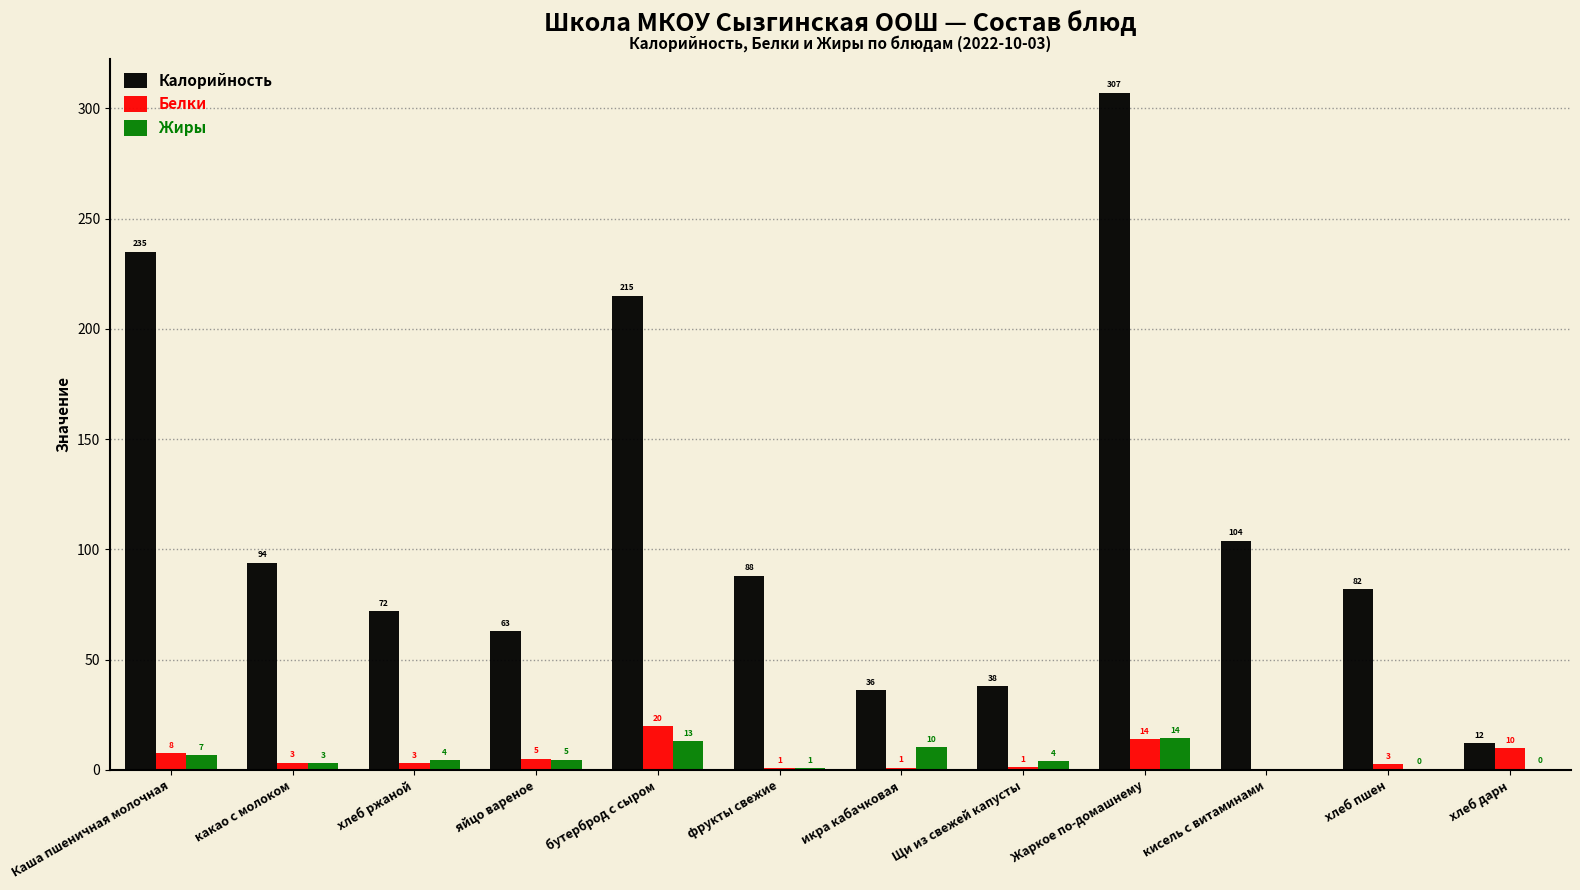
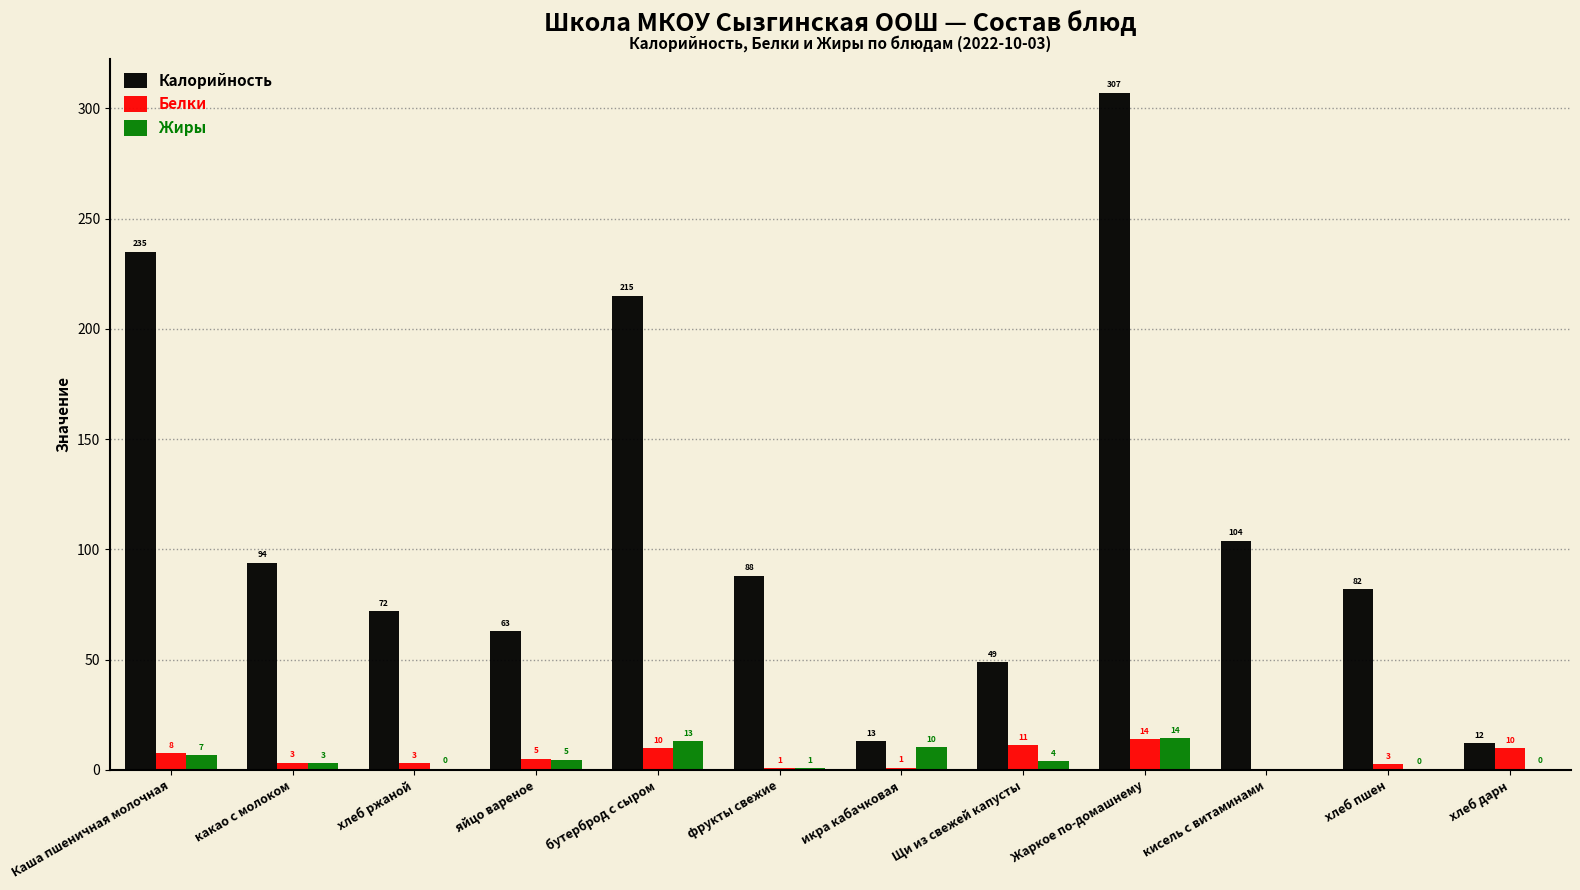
  {
    "Калорийность": {
      "Каша пшеничная молочная": 235,
      "какао с молоком": 94,
      "хлеб ржаной": 72,
      "яйцо вареное": 63,
      "бутерброд с сыром": 215,
      "фрукты свежие": 88,
-     "икра кабачковая": 36,
-     "Щи из свежей капусты": 38,
+     "икра кабачковая": 13,
+     "Щи из свежей капусты": 49,
      "Жаркое по-домашнему": 307,
      "кисель с витаминами": 104,
      "хлеб пшен": 82,
      "хлеб дарн": 12
    },
    "Белки": {
      "Каша пшеничная молочная": 8,
      "какао с молоком": 3,
      "хлеб ржаной": 3,
      "яйцо вареное": 5,
-     "бутерброд с сыром": 20,
+     "бутерброд с сыром": 10,
      "фрукты свежие": 1,
      "икра кабачковая": 1,
-     "Щи из свежей капусты": 1,
+     "Щи из свежей капусты": 11,
      "Жаркое по-домашнему": 14,
      "хлеб пшен": 3,
      "хлеб дарн": 10
    },
    "Жиры": {
      "Каша пшеничная молочная": 7,
      "какао с молоком": 3,
-     "хлеб ржаной": 4,
+     "хлеб ржаной": 0,
      "яйцо вареное": 5,
      "бутерброд с сыром": 13,
      "фрукты свежие": 1,
      "икра кабачковая": 10,
      "Щи из свежей капусты": 4,
      "Жаркое по-домашнему": 14,
      "хлеб пшен": 0,
      "хлеб дарн": 0
    }
  }
